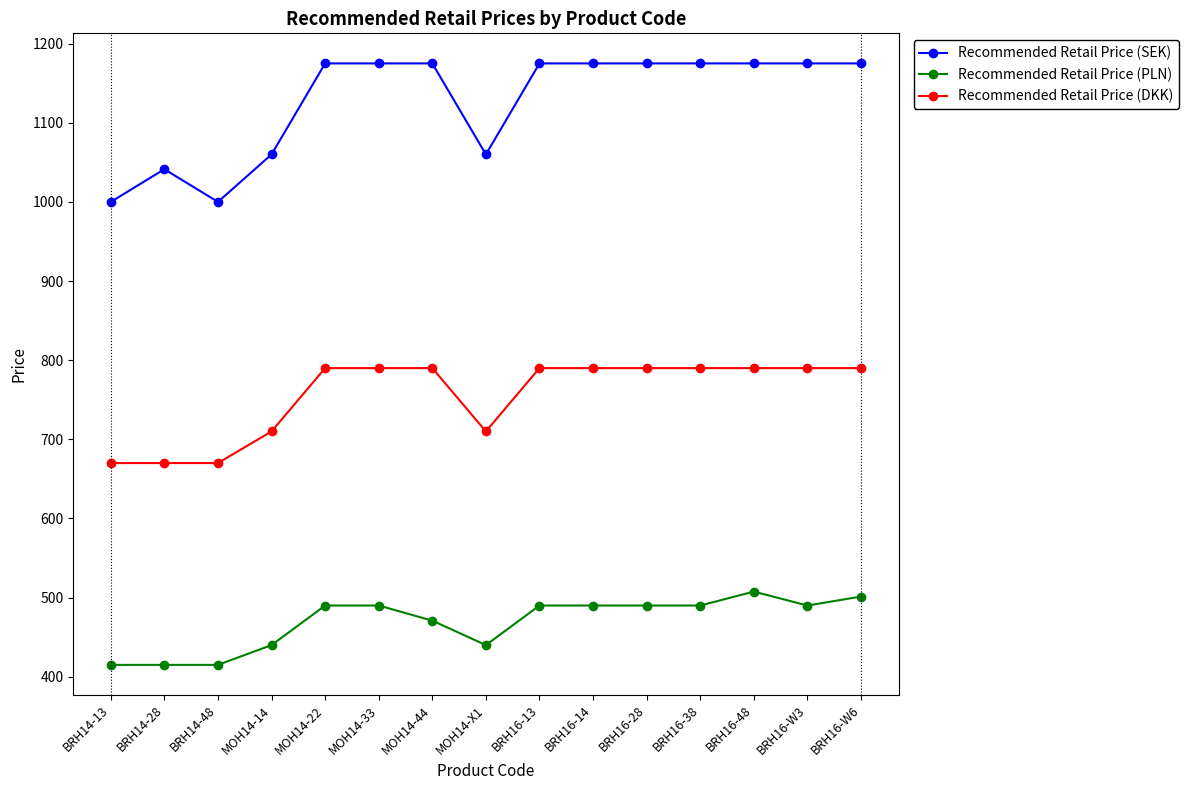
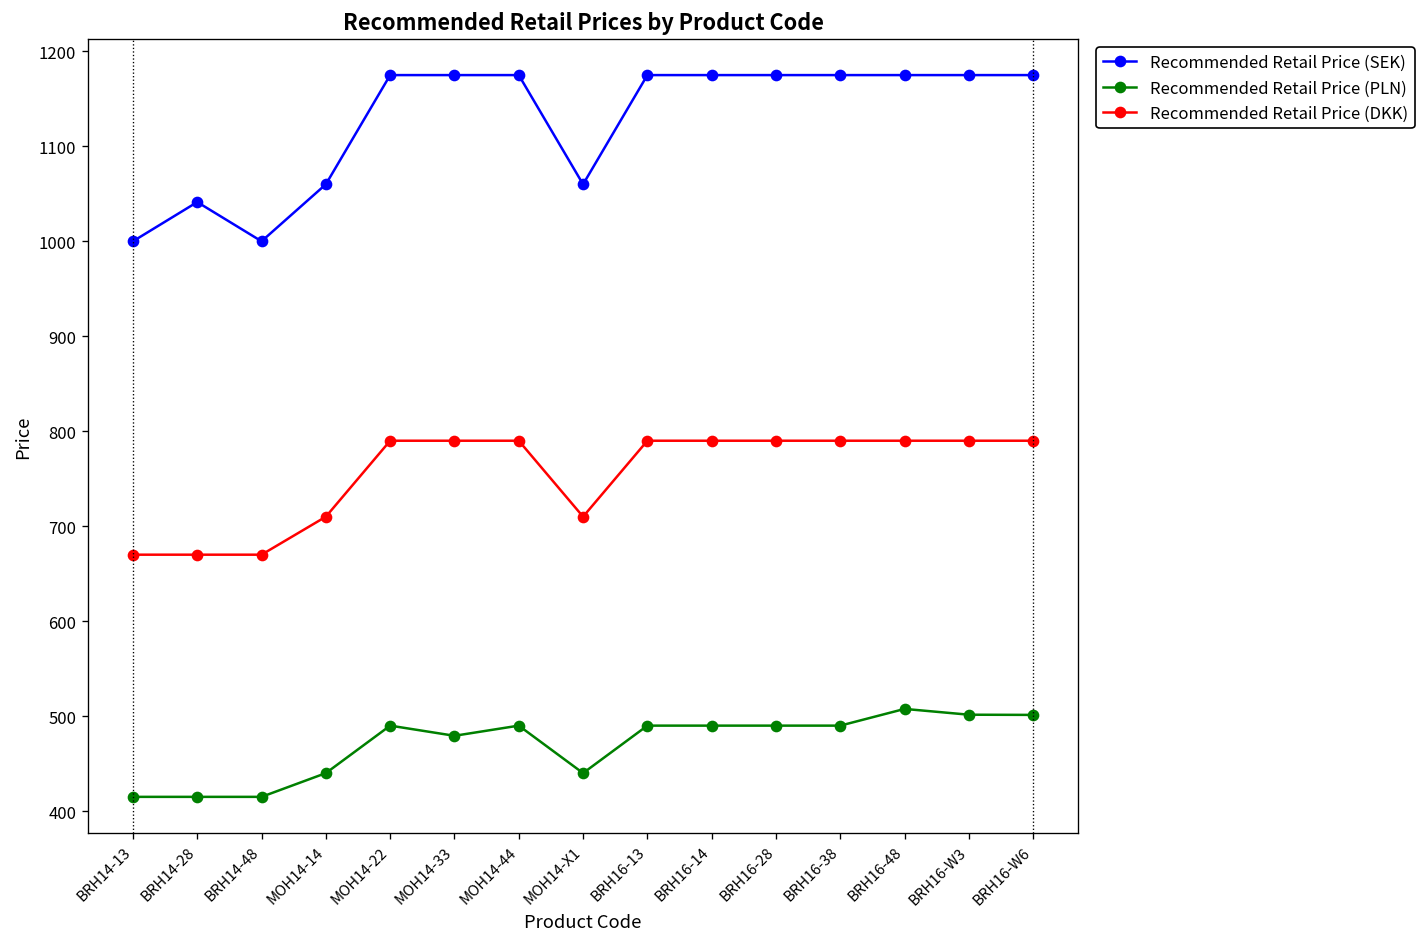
  {
    "Recommended Retail Price (SEK)": {
      "BRH14-13": 1000,
      "BRH14-28": 1040,
      "BRH14-48": 1000,
      "MOH14-14": 1060,
      "MOH14-22": 1180,
      "MOH14-33": 1180,
      "MOH14-44": 1180,
      "MOH14-X1": 1060,
      "BRH16-13": 1180,
      "BRH16-14": 1180,
      "BRH16-28": 1180,
      "BRH16-38": 1180,
      "BRH16-48": 1180,
      "BRH16-W3": 1180,
      "BRH16-W6": 1180
    },
    "Recommended Retail Price (PLN)": {
      "BRH14-13": 420,
      "BRH14-28": 420,
      "BRH14-48": 420,
      "MOH14-14": 440,
      "MOH14-22": 490,
-     "MOH14-33": 490,
-     "MOH14-44": 470,
+     "MOH14-33": 480,
+     "MOH14-44": 490,
      "MOH14-X1": 440,
      "BRH16-13": 490,
      "BRH16-14": 490,
      "BRH16-28": 490,
      "BRH16-38": 490,
      "BRH16-48": 510,
-     "BRH16-W3": 490,
+     "BRH16-W3": 500,
      "BRH16-W6": 500
    },
    "Recommended Retail Price (DKK)": {
      "BRH14-13": 670,
      "BRH14-28": 670,
      "BRH14-48": 670,
      "MOH14-14": 710,
      "MOH14-22": 790,
      "MOH14-33": 790,
      "MOH14-44": 790,
      "MOH14-X1": 710,
      "BRH16-13": 790,
      "BRH16-14": 790,
      "BRH16-28": 790,
      "BRH16-38": 790,
      "BRH16-48": 790,
      "BRH16-W3": 790,
      "BRH16-W6": 790
    }
  }
